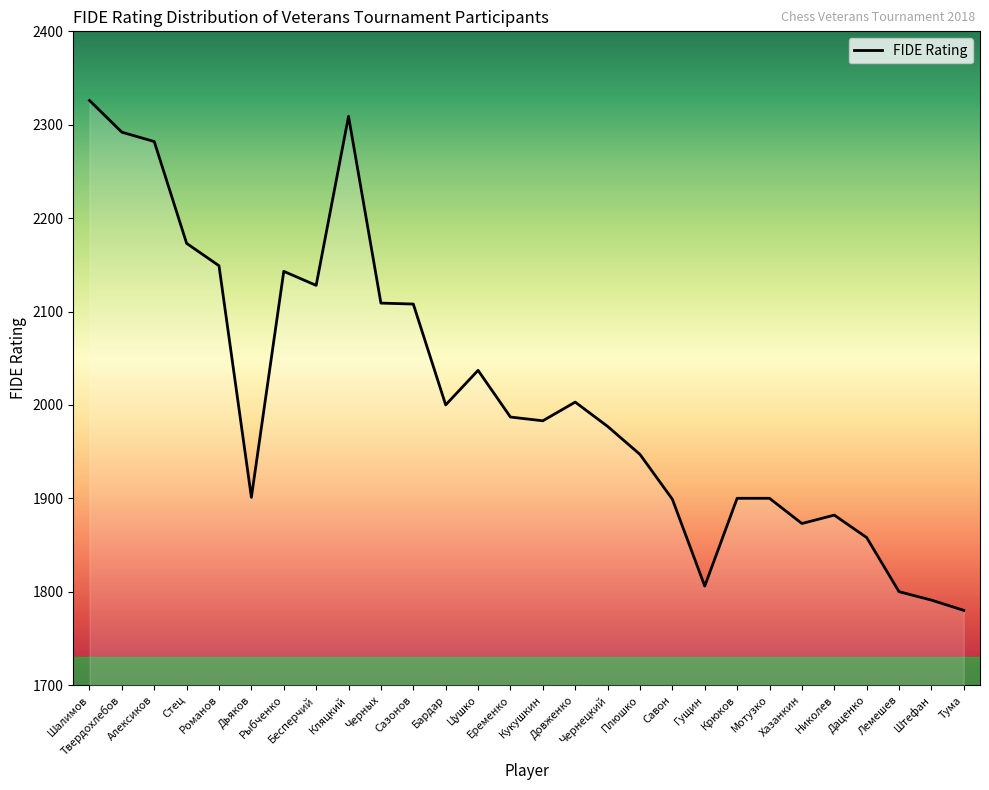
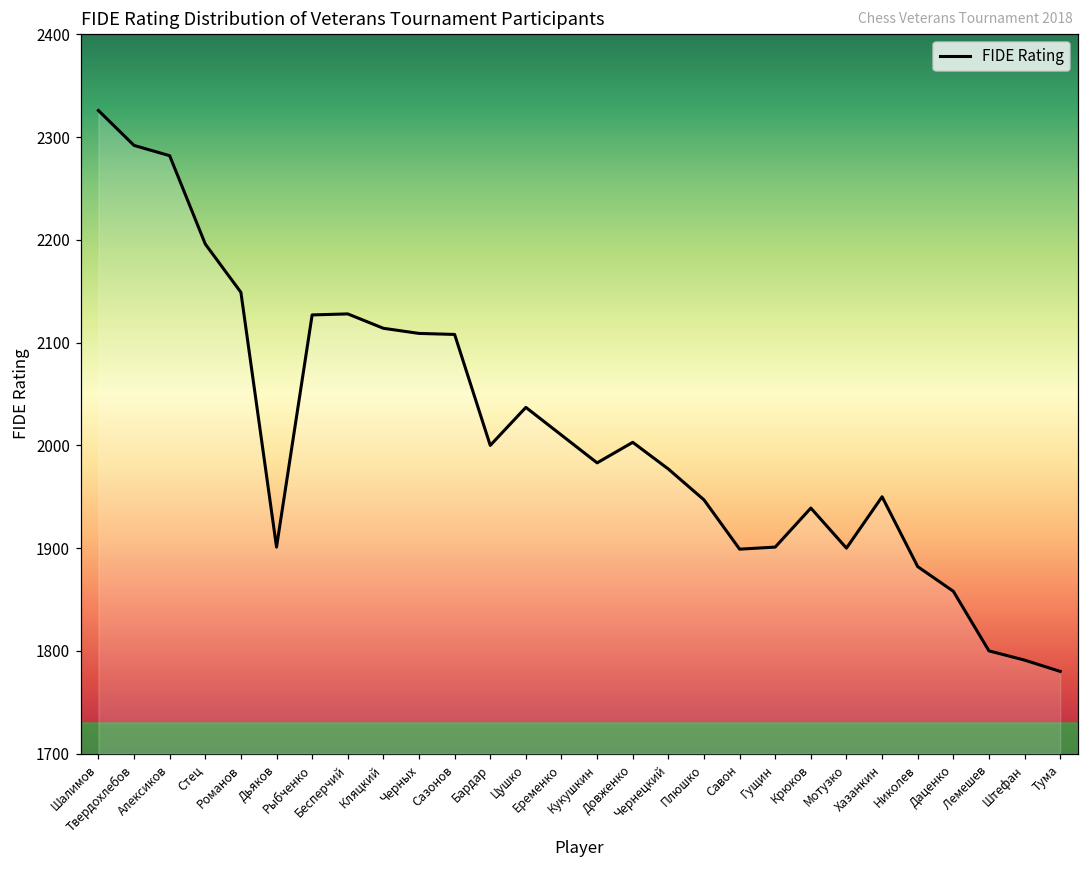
  {
    "Шалимов": 2330,
    "Твердохлебов": 2290,
    "Алексиков": 2280,
-   "Стец": 2170,
+   "Стец": 2200,
    "Романов": 2150,
    "Дьяков": 1900,
-   "Рыбченко": 2140,
+   "Рыбченко": 2130,
    "Бесперчий": 2130,
-   "Кляцкий": 2310,
+   "Кляцкий": 2110,
    "Черных": 2110,
    "Сазонов": 2110,
    "Бардар": 2000,
    "Цушко": 2040,
-   "Еременко": 1990,
+   "Еременко": 2010,
    "Кукушкин": 1980,
    "Довженко": 2000,
    "Чернецкий": 1980,
    "Плюшко": 1950,
    "Савон": 1900,
-   "Гущин": 1810,
-   "Крюков": 1900,
+   "Гущин": 1900,
+   "Крюков": 1940,
    "Мотузко": 1900,
-   "Хазанкин": 1870,
+   "Хазанкин": 1950,
    "Николев": 1880,
    "Даценко": 1860,
    "Лемешев": 1800,
    "Штефан": 1790,
    "Тума": 1780
  }
